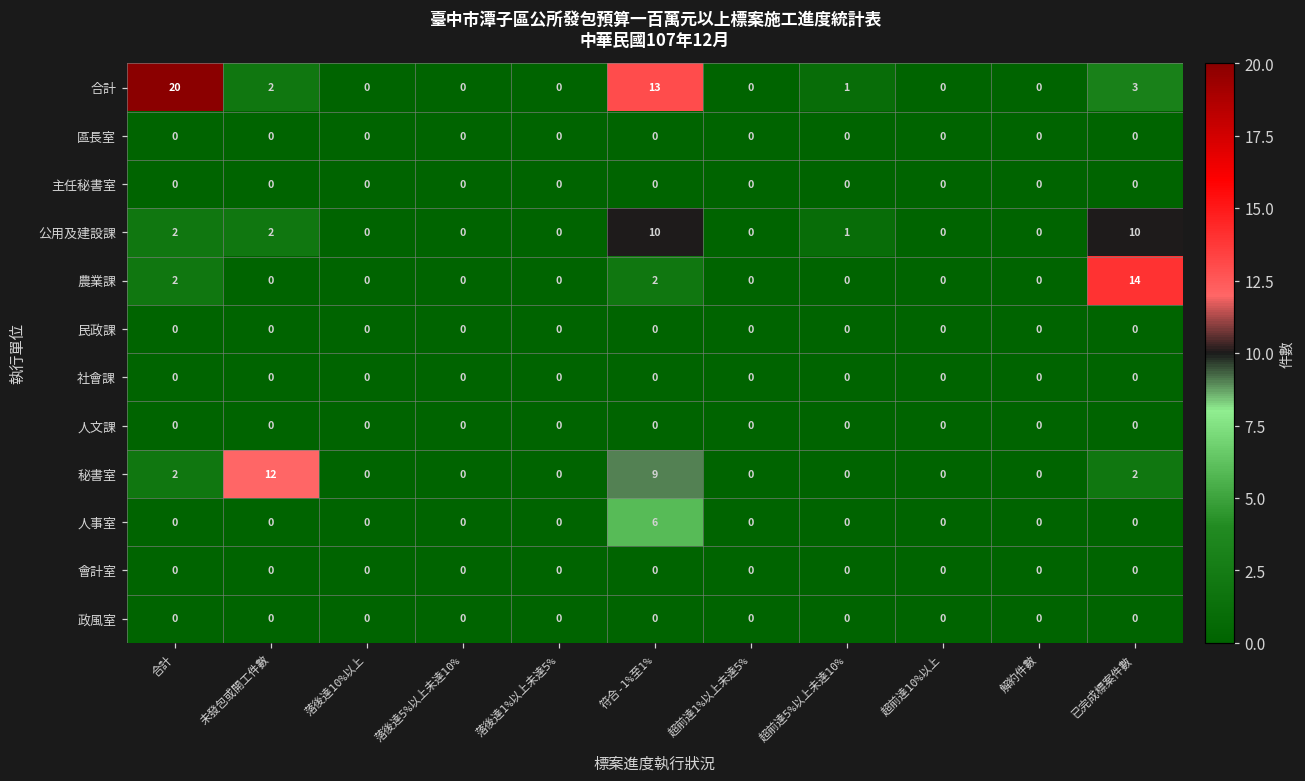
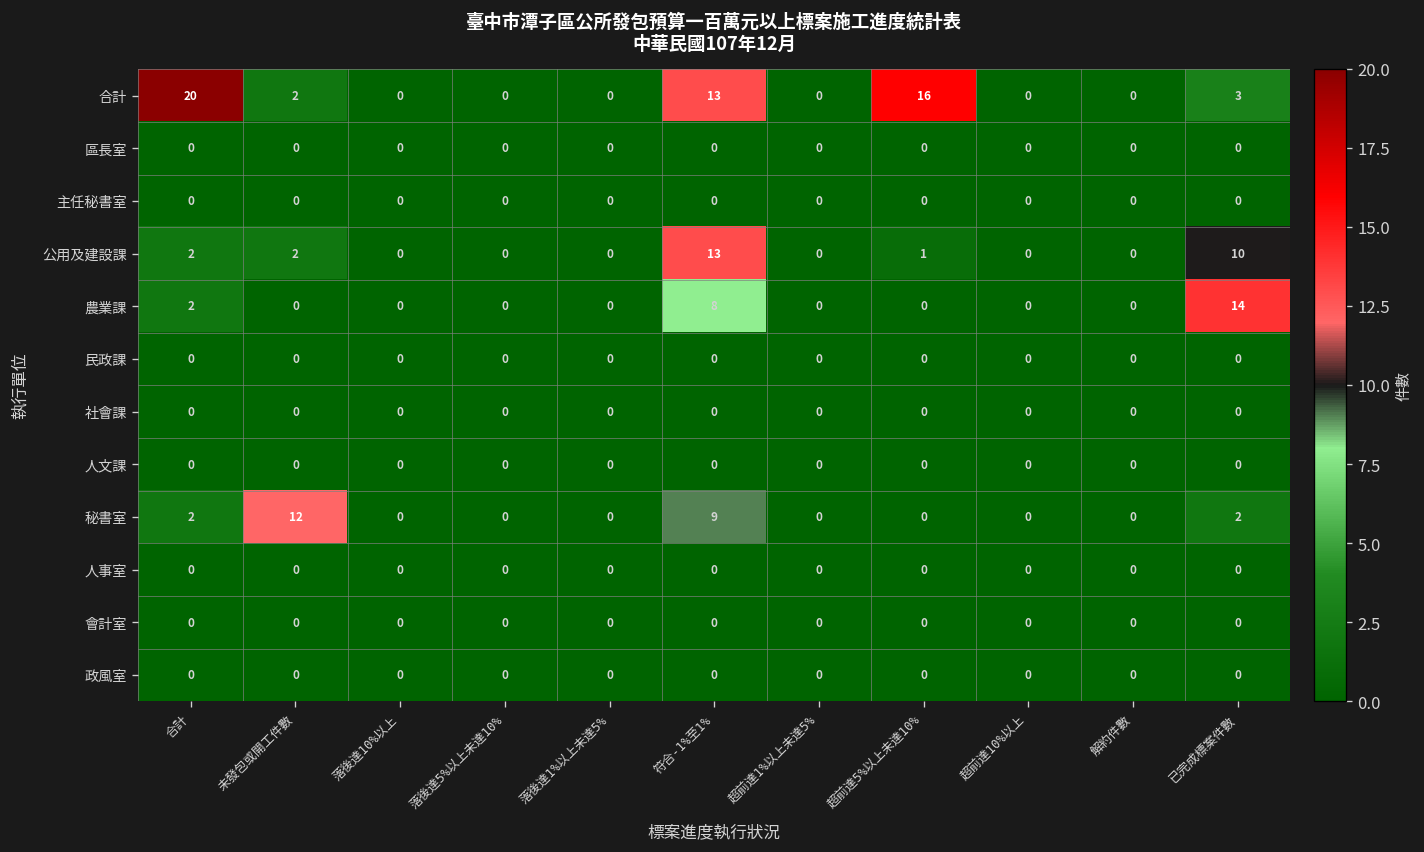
  {
    "合計": {
      "合計": 20,
      "未發包或開工件數": 2,
      "落後達10%以上": 0,
      "落後達5%以上未達10%": 0,
      "落後達1%以上未達5%": 0,
      "符合-1%至1%": 13,
      "超前達1%以上未達5%": 0,
-     "超前達5%以上未達10%": 1,
+     "超前達5%以上未達10%": 16,
      "超前達10%以上": 0,
      "解約件數": 0,
      "已完成標案件數": 3
    },
    "區長室": {
      "合計": 0,
      "未發包或開工件數": 0,
      "落後達10%以上": 0,
      "落後達5%以上未達10%": 0,
      "落後達1%以上未達5%": 0,
      "符合-1%至1%": 0,
      "超前達1%以上未達5%": 0,
      "超前達5%以上未達10%": 0,
      "超前達10%以上": 0,
      "解約件數": 0,
      "已完成標案件數": 0
    },
    "主任秘書室": {
      "合計": 0,
      "未發包或開工件數": 0,
      "落後達10%以上": 0,
      "落後達5%以上未達10%": 0,
      "落後達1%以上未達5%": 0,
      "符合-1%至1%": 0,
      "超前達1%以上未達5%": 0,
      "超前達5%以上未達10%": 0,
      "超前達10%以上": 0,
      "解約件數": 0,
      "已完成標案件數": 0
    },
    "公用及建設課": {
      "合計": 2,
      "未發包或開工件數": 2,
      "落後達10%以上": 0,
      "落後達5%以上未達10%": 0,
      "落後達1%以上未達5%": 0,
-     "符合-1%至1%": 10,
+     "符合-1%至1%": 13,
      "超前達1%以上未達5%": 0,
      "超前達5%以上未達10%": 1,
      "超前達10%以上": 0,
      "解約件數": 0,
      "已完成標案件數": 10
    },
    "農業課": {
      "合計": 2,
      "未發包或開工件數": 0,
      "落後達10%以上": 0,
      "落後達5%以上未達10%": 0,
      "落後達1%以上未達5%": 0,
-     "符合-1%至1%": 2,
+     "符合-1%至1%": 8,
      "超前達1%以上未達5%": 0,
      "超前達5%以上未達10%": 0,
      "超前達10%以上": 0,
      "解約件數": 0,
      "已完成標案件數": 14
    },
    "民政課": {
      "合計": 0,
      "未發包或開工件數": 0,
      "落後達10%以上": 0,
      "落後達5%以上未達10%": 0,
      "落後達1%以上未達5%": 0,
      "符合-1%至1%": 0,
      "超前達1%以上未達5%": 0,
      "超前達5%以上未達10%": 0,
      "超前達10%以上": 0,
      "解約件數": 0,
      "已完成標案件數": 0
    },
    "社會課": {
      "合計": 0,
      "未發包或開工件數": 0,
      "落後達10%以上": 0,
      "落後達5%以上未達10%": 0,
      "落後達1%以上未達5%": 0,
      "符合-1%至1%": 0,
      "超前達1%以上未達5%": 0,
      "超前達5%以上未達10%": 0,
      "超前達10%以上": 0,
      "解約件數": 0,
      "已完成標案件數": 0
    },
    "人文課": {
      "合計": 0,
      "未發包或開工件數": 0,
      "落後達10%以上": 0,
      "落後達5%以上未達10%": 0,
      "落後達1%以上未達5%": 0,
      "符合-1%至1%": 0,
      "超前達1%以上未達5%": 0,
      "超前達5%以上未達10%": 0,
      "超前達10%以上": 0,
      "解約件數": 0,
      "已完成標案件數": 0
    },
    "秘書室": {
      "合計": 2,
      "未發包或開工件數": 12,
      "落後達10%以上": 0,
      "落後達5%以上未達10%": 0,
      "落後達1%以上未達5%": 0,
      "符合-1%至1%": 9,
      "超前達1%以上未達5%": 0,
      "超前達5%以上未達10%": 0,
      "超前達10%以上": 0,
      "解約件數": 0,
      "已完成標案件數": 2
    },
    "人事室": {
      "合計": 0,
      "未發包或開工件數": 0,
      "落後達10%以上": 0,
      "落後達5%以上未達10%": 0,
      "落後達1%以上未達5%": 0,
-     "符合-1%至1%": 6,
+     "符合-1%至1%": 0,
      "超前達1%以上未達5%": 0,
      "超前達5%以上未達10%": 0,
      "超前達10%以上": 0,
      "解約件數": 0,
      "已完成標案件數": 0
    },
    "會計室": {
      "合計": 0,
      "未發包或開工件數": 0,
      "落後達10%以上": 0,
      "落後達5%以上未達10%": 0,
      "落後達1%以上未達5%": 0,
      "符合-1%至1%": 0,
      "超前達1%以上未達5%": 0,
      "超前達5%以上未達10%": 0,
      "超前達10%以上": 0,
      "解約件數": 0,
      "已完成標案件數": 0
    },
    "政風室": {
      "合計": 0,
      "未發包或開工件數": 0,
      "落後達10%以上": 0,
      "落後達5%以上未達10%": 0,
      "落後達1%以上未達5%": 0,
      "符合-1%至1%": 0,
      "超前達1%以上未達5%": 0,
      "超前達5%以上未達10%": 0,
      "超前達10%以上": 0,
      "解約件數": 0,
      "已完成標案件數": 0
    }
  }
